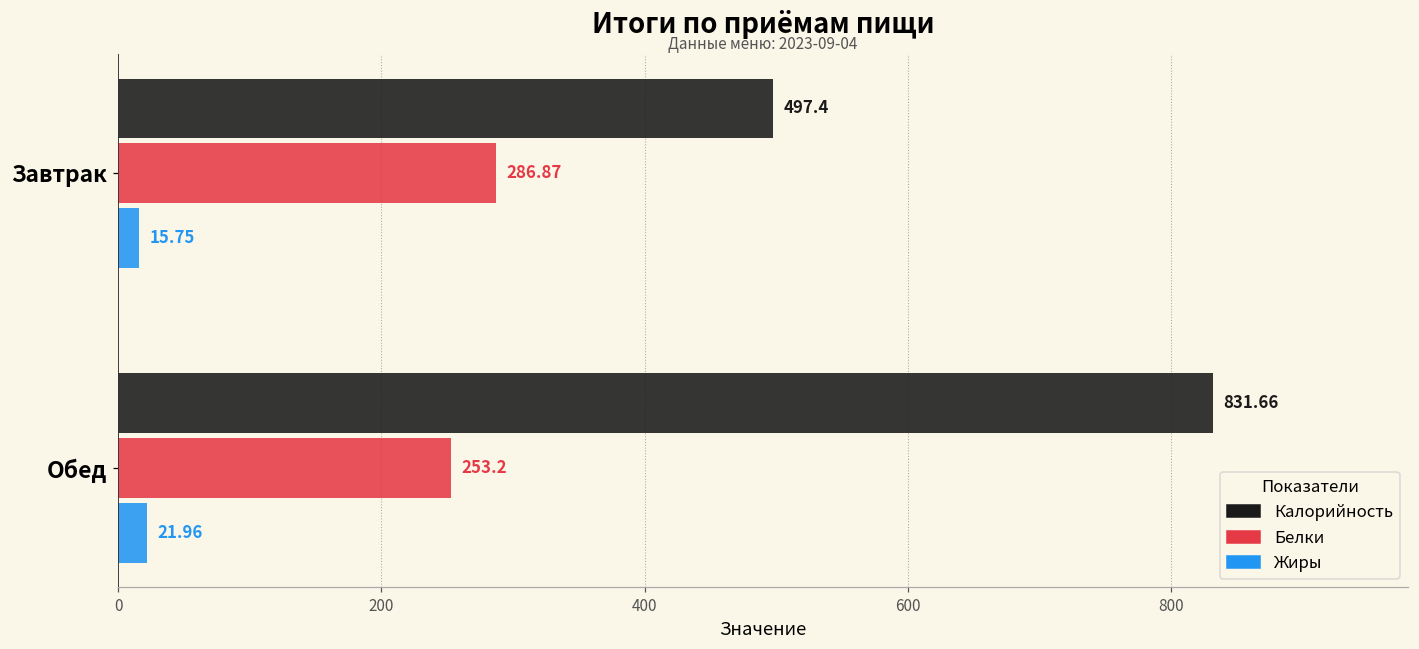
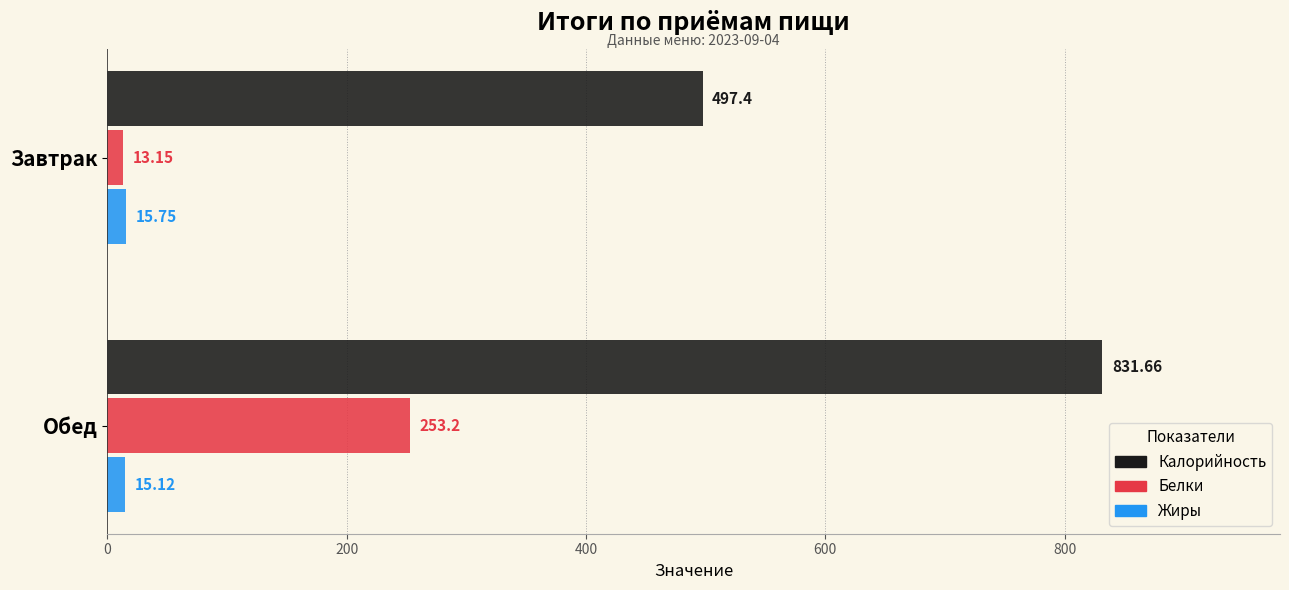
  {
    "Калорийность": {
      "Завтрак": 497.4,
      "Обед": 831.66
    },
    "Белки": {
-     "Завтрак": 286.87,
+     "Завтрак": 13.15,
      "Обед": 253.2
    },
    "Жиры": {
      "Завтрак": 15.75,
-     "Обед": 21.96
+     "Обед": 15.12
    }
  }
